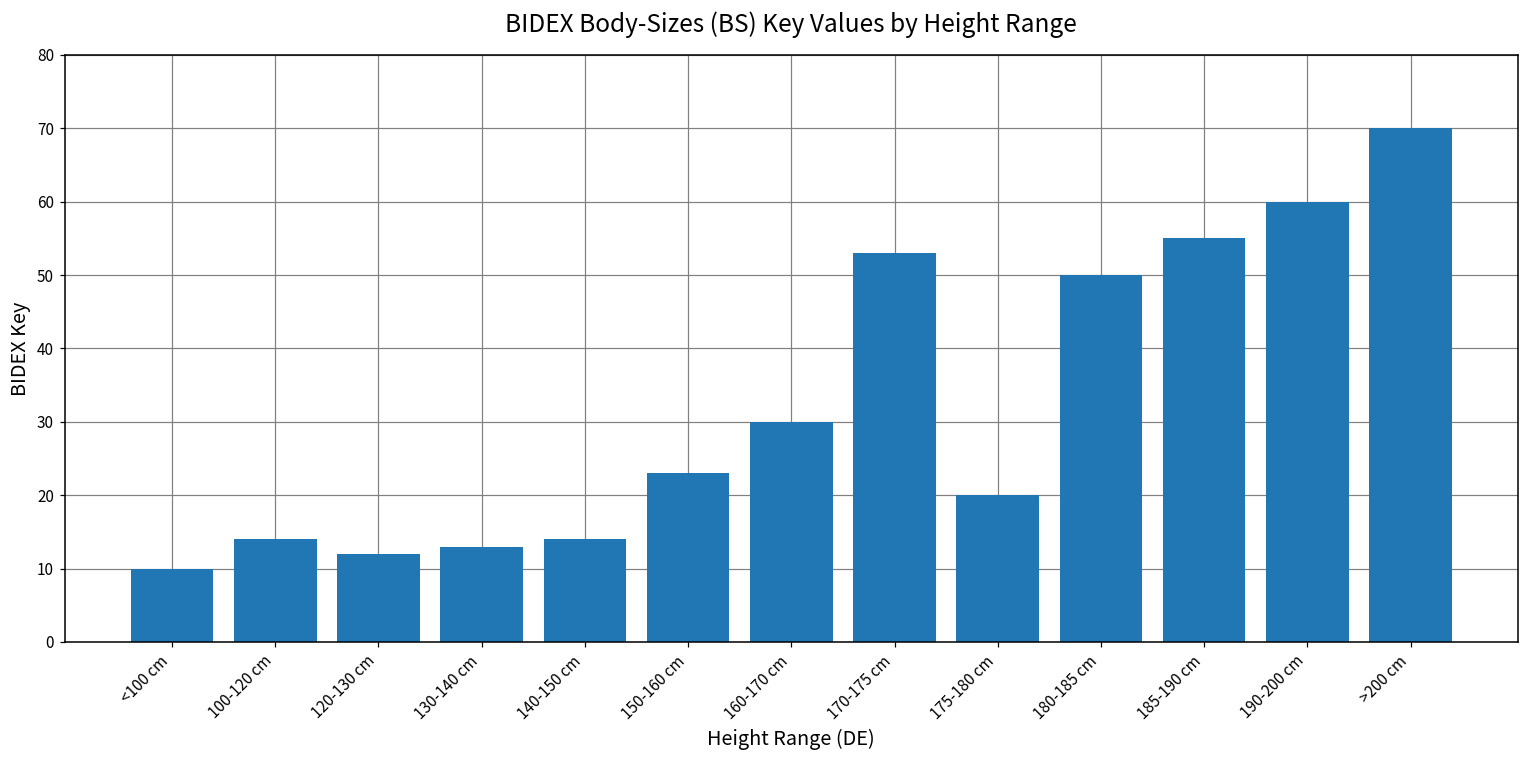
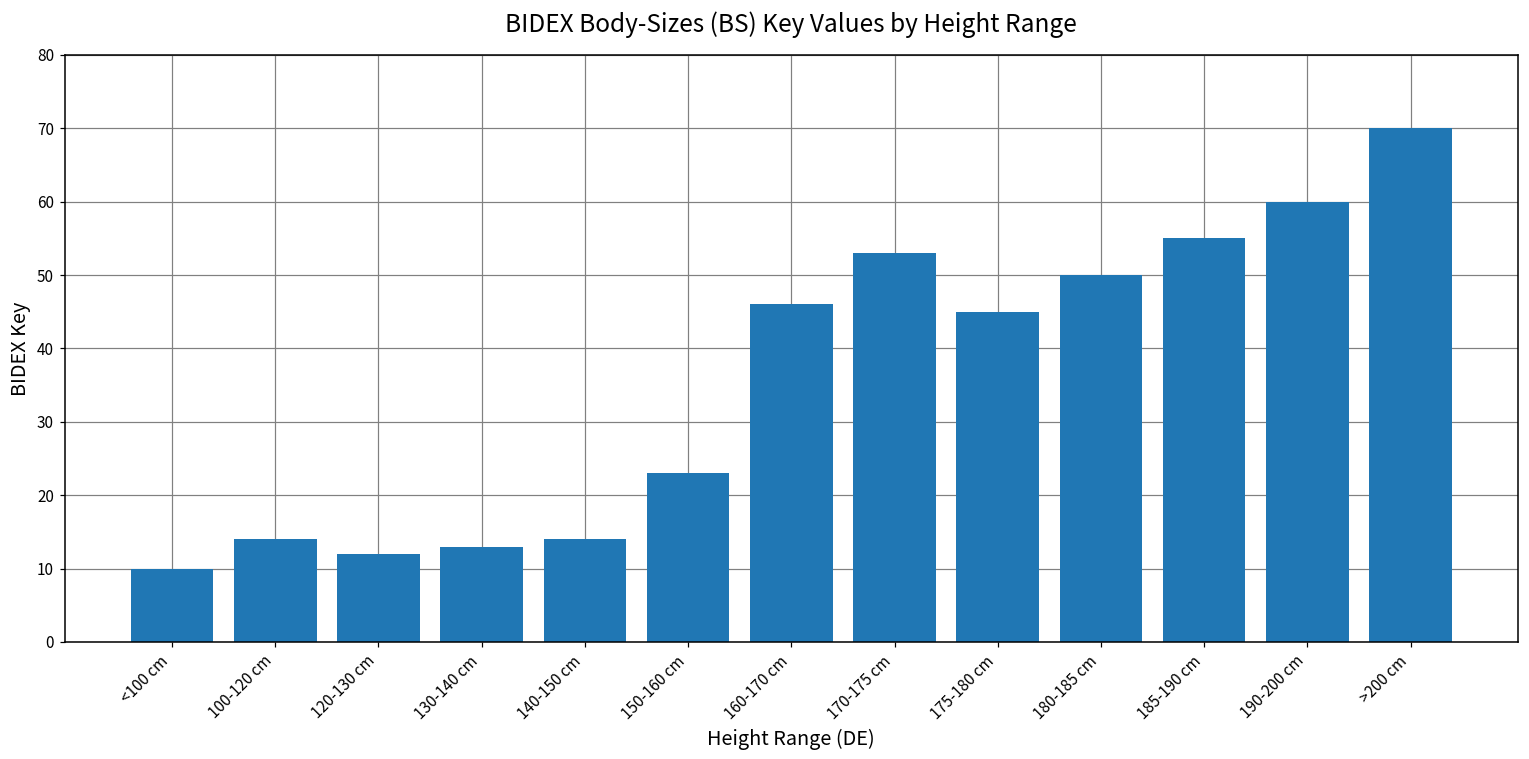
  {
    "<100 cm": 10,
    "100-120 cm": 14,
    "120-130 cm": 12,
    "130-140 cm": 13,
    "140-150 cm": 14,
    "150-160 cm": 23,
-   "160-170 cm": 30,
+   "160-170 cm": 46,
    "170-175 cm": 53,
-   "175-180 cm": 20,
+   "175-180 cm": 45,
    "180-185 cm": 50,
    "185-190 cm": 55,
    "190-200 cm": 60,
    ">200 cm": 70
  }
